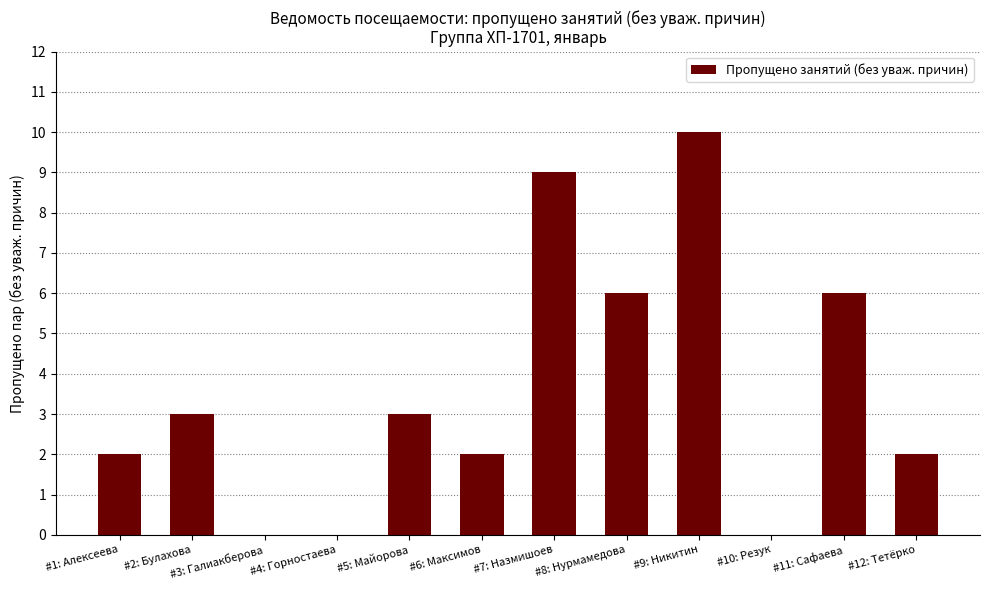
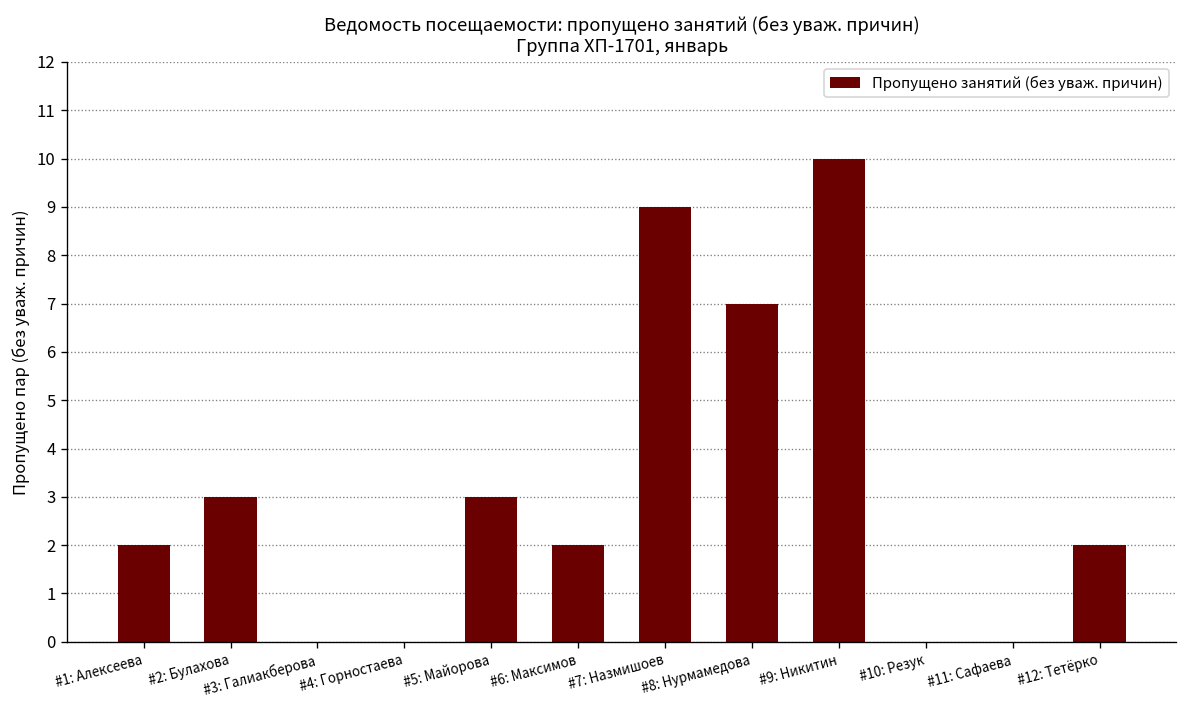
  {
    "#1: Алексеева": 2,
    "#2: Булахова": 3,
    "#3: Галиакберова": 0,
    "#4: Горностаева": 0,
    "#5: Майорова": 3,
    "#6: Максимов": 2,
    "#7: Назмишоев": 9,
-   "#8: Нурмамедова": 6,
+   "#8: Нурмамедова": 7,
    "#9: Никитин": 10,
    "#10: Резук": 0,
-   "#11: Сафаева": 6,
+   "#11: Сафаева": 0,
    "#12: Тетёрко": 2
  }
